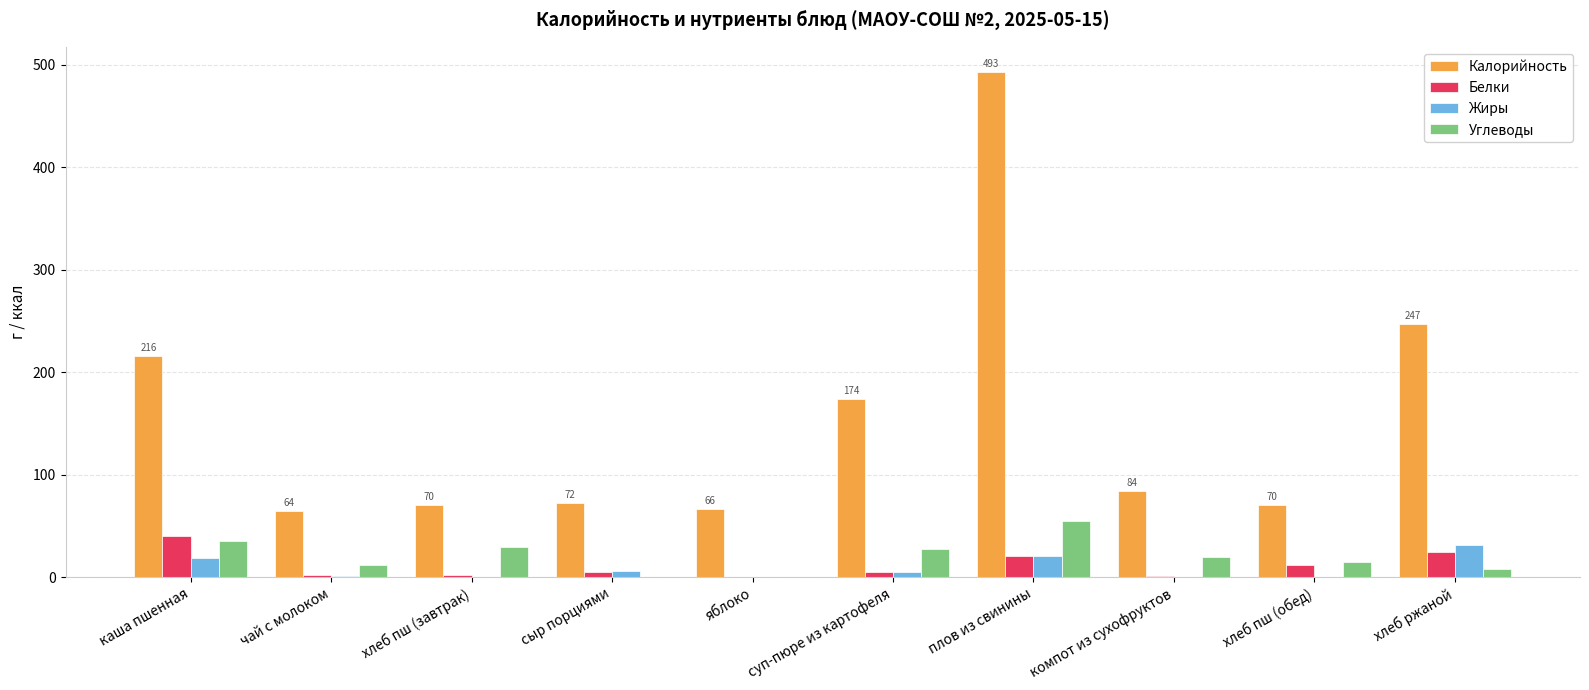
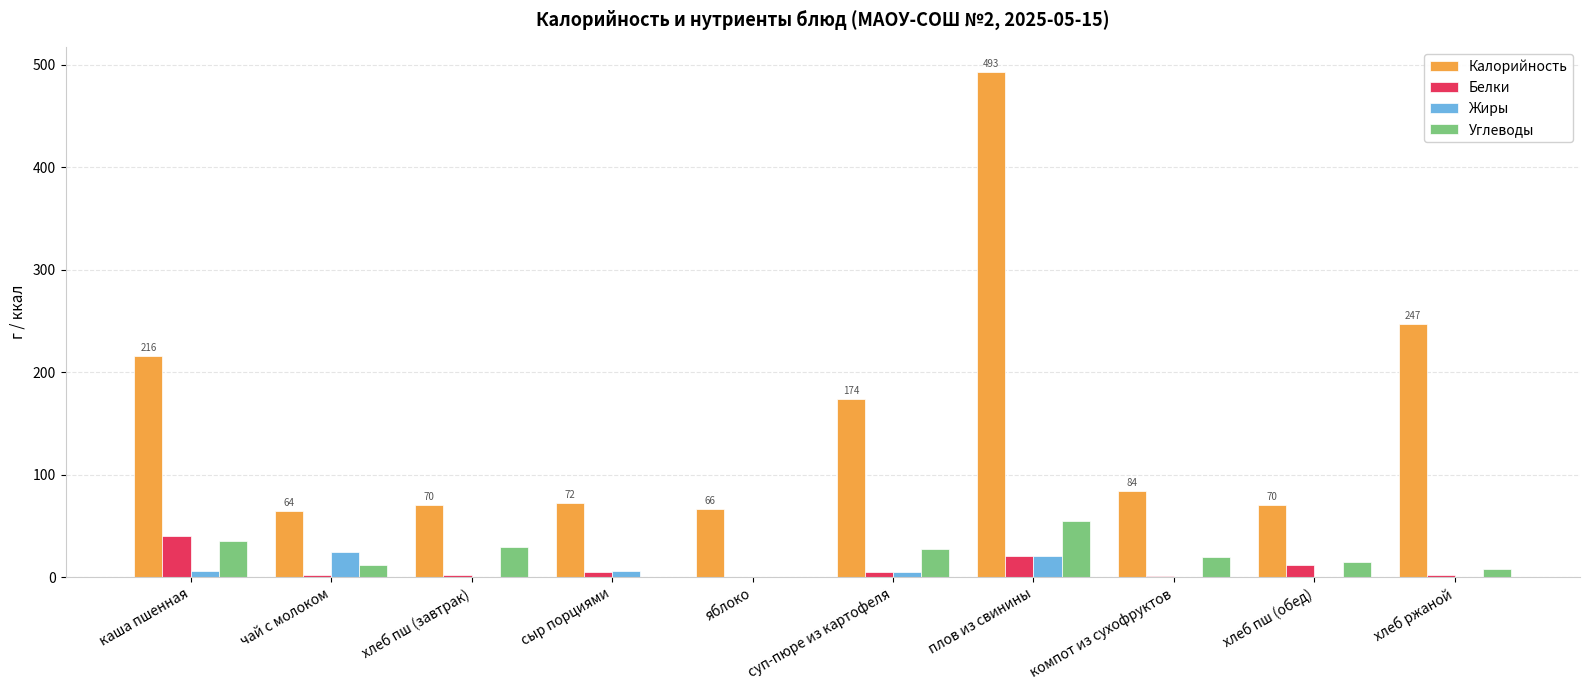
  {
    "Калорийность": {
      "каша пшенная": 216,
      "чай с молоком": 64,
      "хлеб пш (завтрак)": 70,
      "сыр порциями": 72,
      "яблоко": 66,
      "суп-пюре из картофеля": 174,
      "плов из свинины": 493,
      "компот из сухофруктов": 84,
      "хлеб пш (обед)": 70,
      "хлеб ржаной": 247
    },
    "Белки": {
      "каша пшенная": 40,
      "сыр порциями": 5,
      "яблоко": 0,
      "суп-пюре из картофеля": 5,
      "плов из свинины": 21,
      "хлеб пш (обед)": 12,
-     "хлеб ржаной": 24
+     "хлеб ржаной": 2
    },
    "Жиры": {
-     "каша пшенная": 19,
-     "чай с молоком": 1,
+     "каша пшенная": 6,
+     "чай с молоком": 24,
      "хлеб пш (завтрак)": 0,
      "сыр порциями": 6,
      "яблоко": 0,
      "суп-пюре из картофеля": 5,
      "плов из свинины": 21,
      "компот из сухофруктов": 0,
      "хлеб пш (обед)": 0,
-     "хлеб ржаной": 31
+     "хлеб ржаной": 0
    },
    "Углеводы": {
      "каша пшенная": 35,
      "чай с молоком": 12,
      "хлеб пш (завтрак)": 29,
      "сыр порциями": 0,
      "яблоко": 0,
      "суп-пюре из картофеля": 27,
      "плов из свинины": 55,
      "компот из сухофруктов": 20,
      "хлеб пш (обед)": 15,
      "хлеб ржаной": 8
    }
  }
